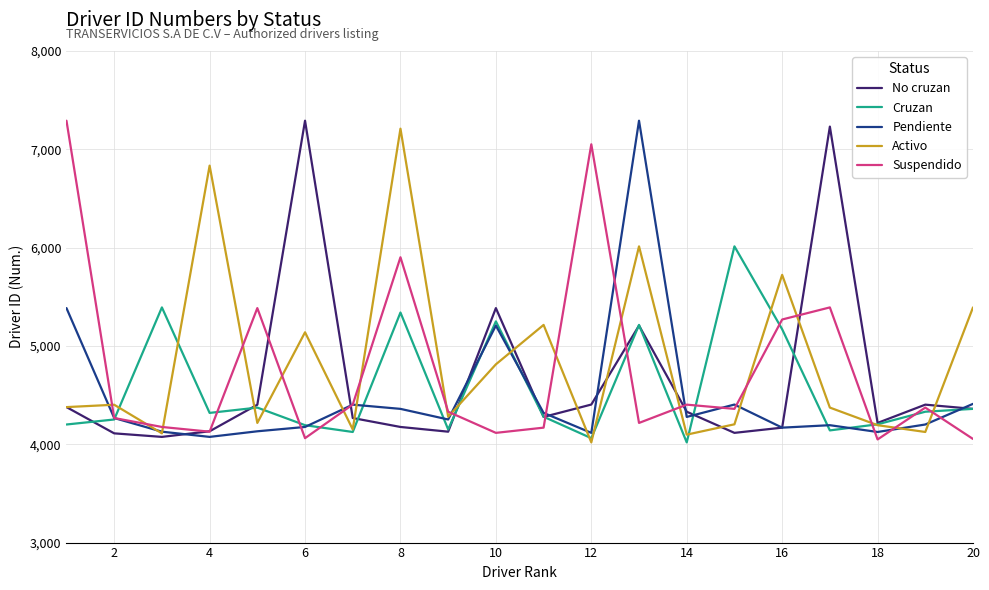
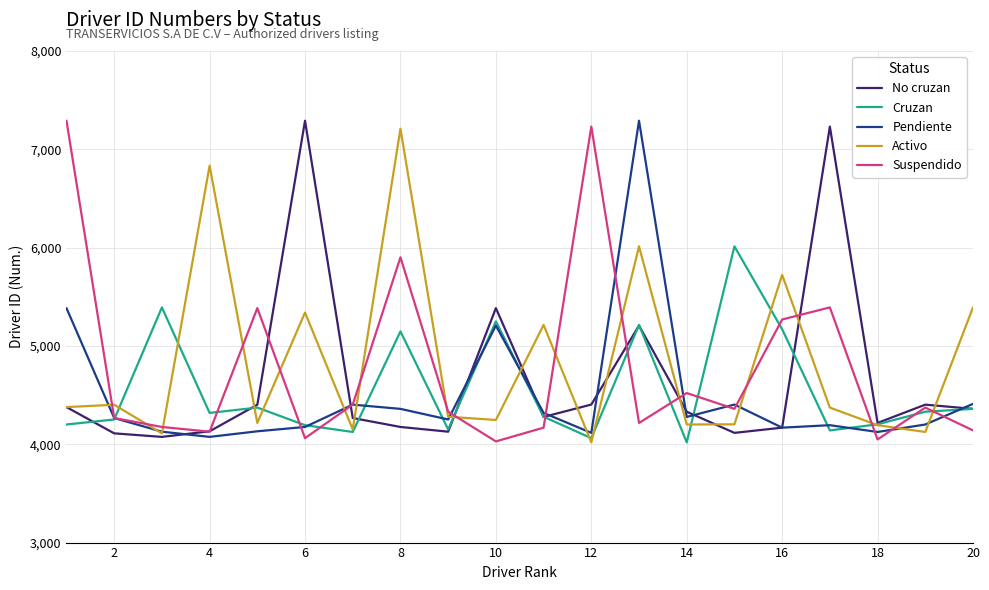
  {
    "Cruzan": {
      "4": "4,300",
-     "8": "5,300",
+     "8": "5,100",
      "10": "5,300",
      "12": "4,100",
      "14": "4,000",
      "16": "5,200"
    },
    "Activo": {
      "2": "4,400",
      "4": "6,800",
-     "6": "5,100",
+     "6": "5,300",
      "8": "7,200",
-     "10": "4,800",
+     "10": "4,200",
      "12": "4,000",
-     "14": "4,100",
+     "14": "4,200",
      "16": "5,700",
      "20": "5,400"
    },
    "Suspendido": {
      "6": "4,100",
      "8": "5,900",
-     "10": "4,100",
-     "12": "7,100",
-     "14": "4,400",
+     "10": "4,000",
+     "12": "7,200",
+     "14": "4,500",
      "16": "5,300",
      "18": "4,000",
-     "20": "4,050"
+     "20": "4,140"
    }
  }
